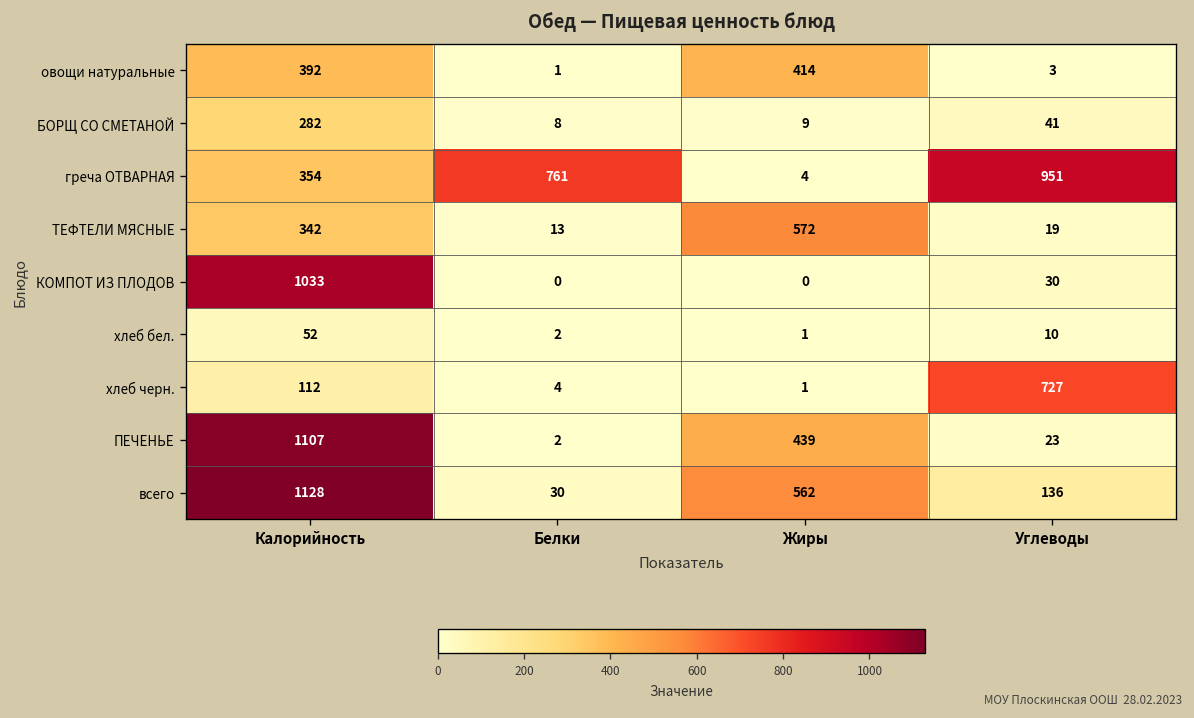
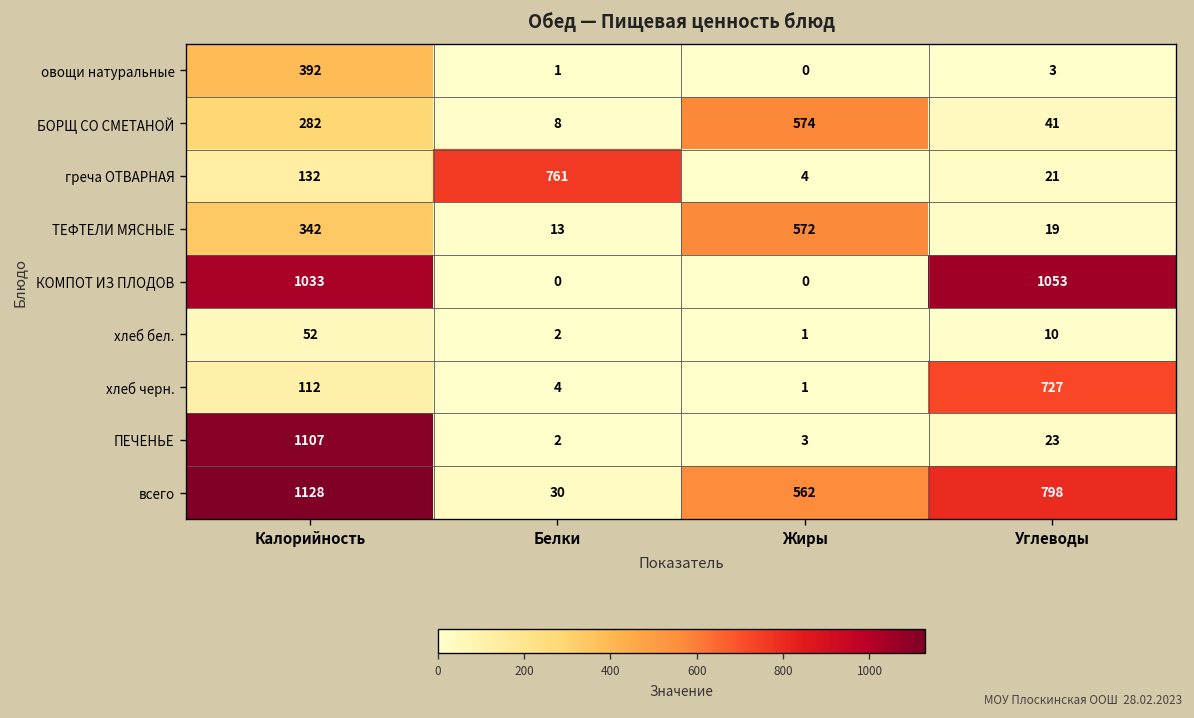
  {
    "овощи натуральные": {
      "Калорийность": 392,
      "Белки": 1,
-     "Жиры": 414,
+     "Жиры": 0,
      "Углеводы": 3
    },
    "БОРЩ СО СМЕТАНОЙ": {
      "Калорийность": 282,
      "Белки": 8,
-     "Жиры": 9,
+     "Жиры": 574,
      "Углеводы": 41
    },
    "греча ОТВАРНАЯ": {
-     "Калорийность": 354,
+     "Калорийность": 132,
      "Белки": 761,
      "Жиры": 4,
-     "Углеводы": 951
+     "Углеводы": 21
    },
    "ТЕФТЕЛИ МЯСНЫЕ": {
      "Калорийность": 342,
      "Белки": 13,
      "Жиры": 572,
      "Углеводы": 19
    },
    "КОМПОТ ИЗ ПЛОДОВ": {
      "Калорийность": 1033,
      "Белки": 0,
      "Жиры": 0,
-     "Углеводы": 30
+     "Углеводы": 1053
    },
    "хлеб бел.": {
      "Калорийность": 52,
      "Белки": 2,
      "Жиры": 1,
      "Углеводы": 10
    },
    "хлеб черн.": {
      "Калорийность": 112,
      "Белки": 4,
      "Жиры": 1,
      "Углеводы": 727
    },
    "ПЕЧЕНЬЕ": {
      "Калорийность": 1107,
      "Белки": 2,
-     "Жиры": 439,
+     "Жиры": 3,
      "Углеводы": 23
    },
    "всего": {
      "Калорийность": 1128,
      "Белки": 30,
      "Жиры": 562,
-     "Углеводы": 136
+     "Углеводы": 798
    }
  }
